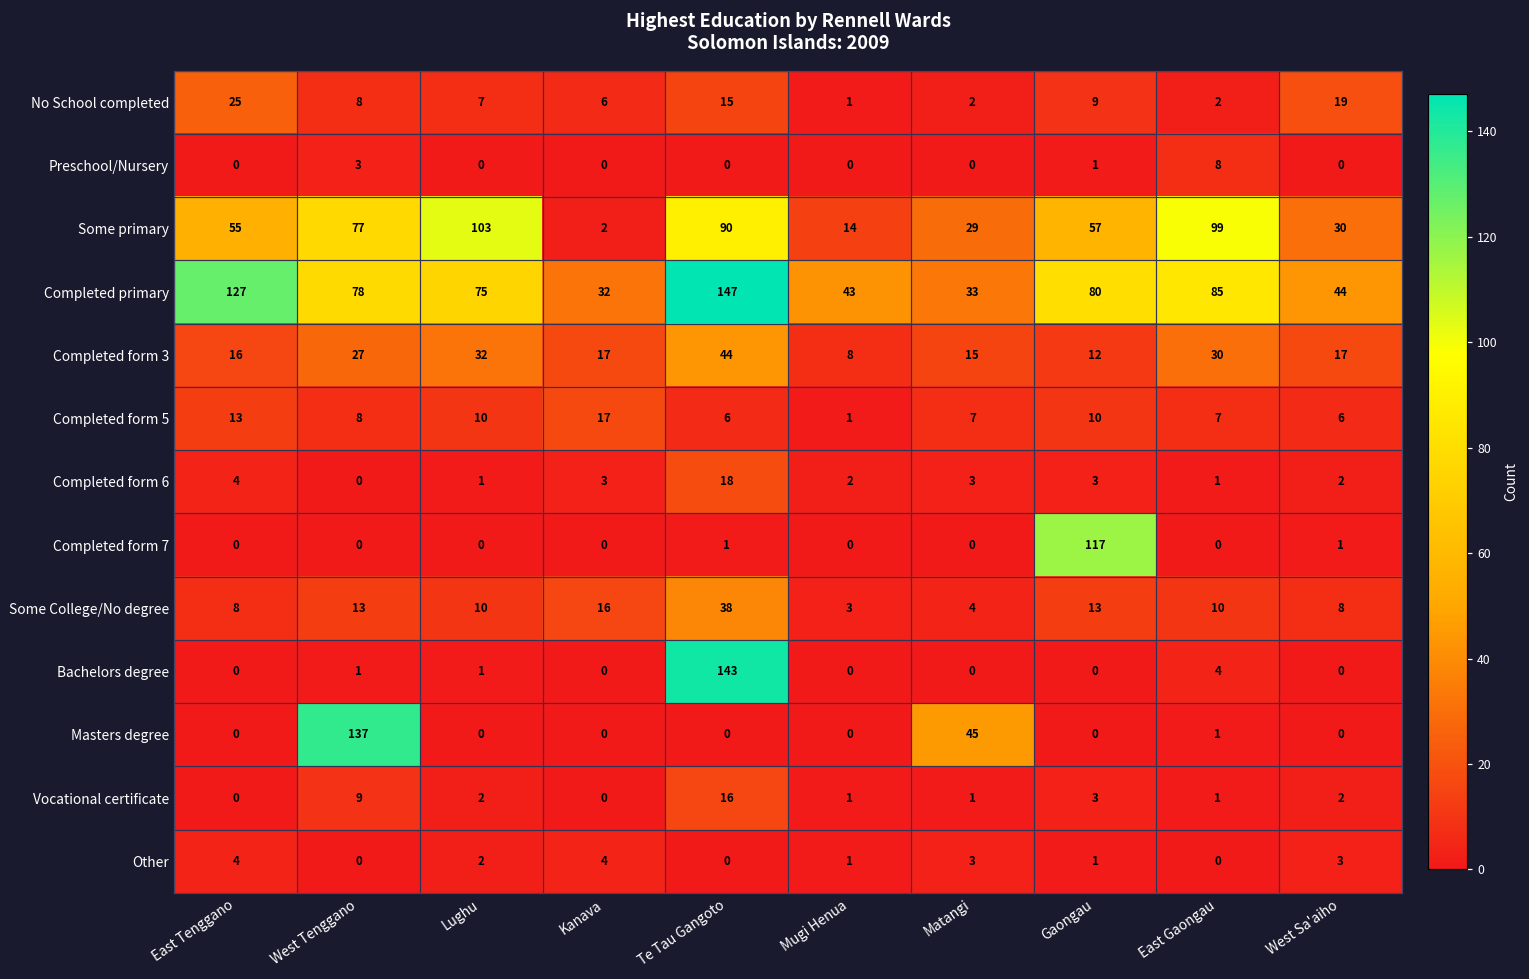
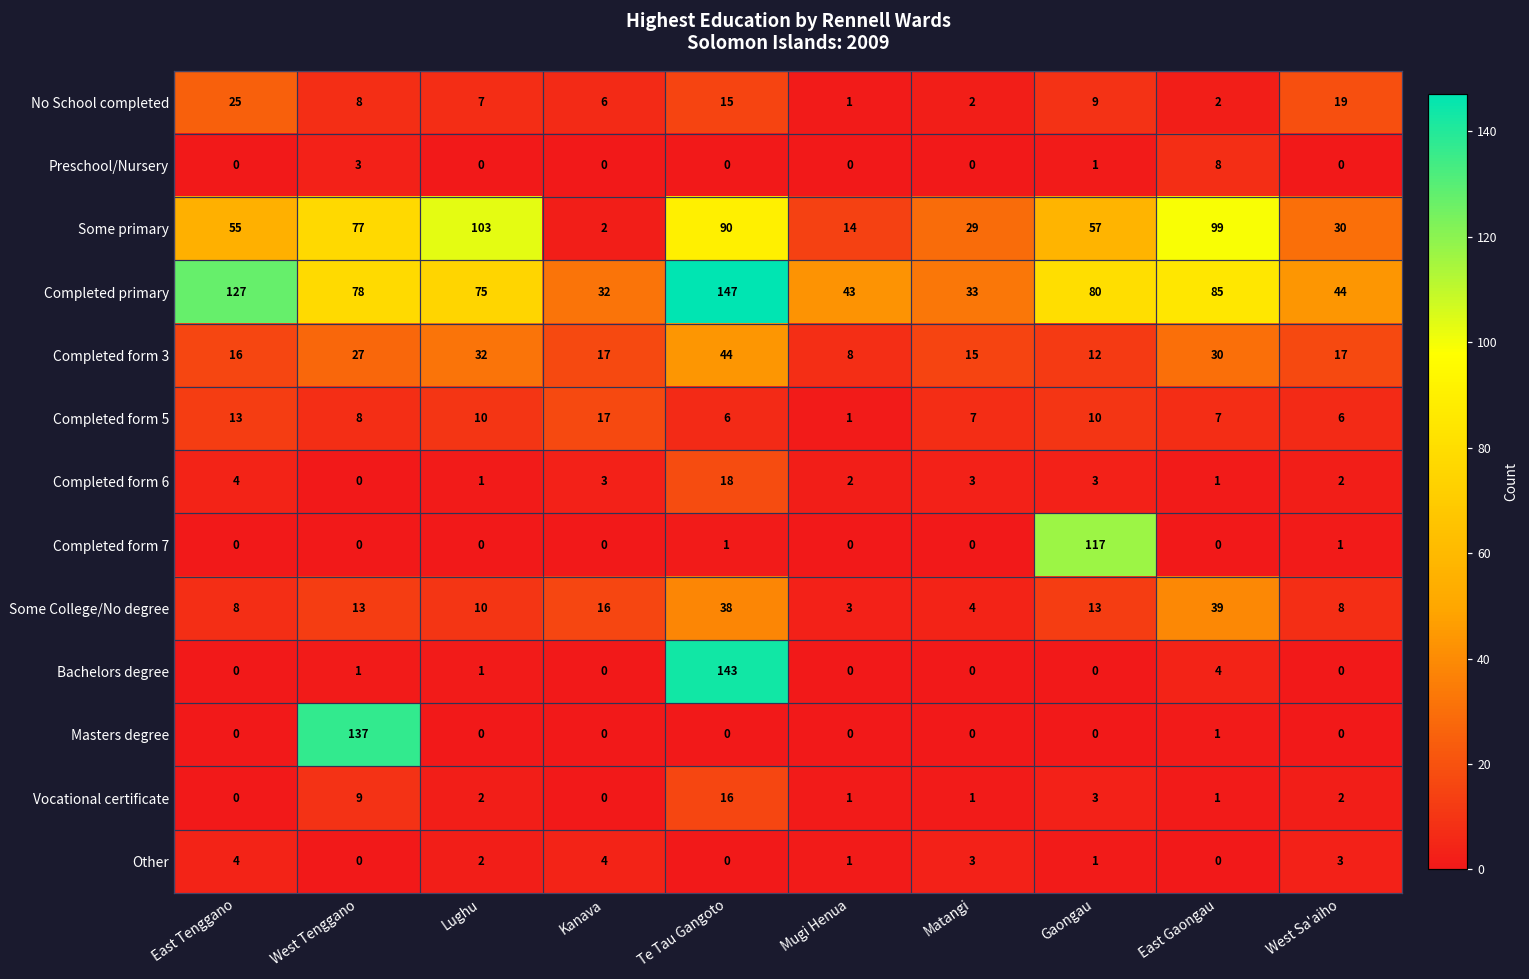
  {
    "No School completed": {
      "East Tenggano": 25,
      "West Tenggano": 8,
      "Lughu": 7,
      "Kanava": 6,
      "Te Tau Gangoto": 15,
      "Mugi Henua": 1,
      "Matangi": 2,
      "Gaongau": 9,
      "East Gaongau": 2,
      "West Sa'aiho": 19
    },
    "Preschool/Nursery": {
      "East Tenggano": 0,
      "West Tenggano": 3,
      "Lughu": 0,
      "Kanava": 0,
      "Te Tau Gangoto": 0,
      "Mugi Henua": 0,
      "Matangi": 0,
      "Gaongau": 1,
      "East Gaongau": 8,
      "West Sa'aiho": 0
    },
    "Some primary": {
      "East Tenggano": 55,
      "West Tenggano": 77,
      "Lughu": 103,
      "Kanava": 2,
      "Te Tau Gangoto": 90,
      "Mugi Henua": 14,
      "Matangi": 29,
      "Gaongau": 57,
      "East Gaongau": 99,
      "West Sa'aiho": 30
    },
    "Completed primary": {
      "East Tenggano": 127,
      "West Tenggano": 78,
      "Lughu": 75,
      "Kanava": 32,
      "Te Tau Gangoto": 147,
      "Mugi Henua": 43,
      "Matangi": 33,
      "Gaongau": 80,
      "East Gaongau": 85,
      "West Sa'aiho": 44
    },
    "Completed form 3": {
      "East Tenggano": 16,
      "West Tenggano": 27,
      "Lughu": 32,
      "Kanava": 17,
      "Te Tau Gangoto": 44,
      "Mugi Henua": 8,
      "Matangi": 15,
      "Gaongau": 12,
      "East Gaongau": 30,
      "West Sa'aiho": 17
    },
    "Completed form 5": {
      "East Tenggano": 13,
      "West Tenggano": 8,
      "Lughu": 10,
      "Kanava": 17,
      "Te Tau Gangoto": 6,
      "Mugi Henua": 1,
      "Matangi": 7,
      "Gaongau": 10,
      "East Gaongau": 7,
      "West Sa'aiho": 6
    },
    "Completed form 6": {
      "East Tenggano": 4,
      "West Tenggano": 0,
      "Lughu": 1,
      "Kanava": 3,
      "Te Tau Gangoto": 18,
      "Mugi Henua": 2,
      "Matangi": 3,
      "Gaongau": 3,
      "East Gaongau": 1,
      "West Sa'aiho": 2
    },
    "Completed form 7": {
      "East Tenggano": 0,
      "West Tenggano": 0,
      "Lughu": 0,
      "Kanava": 0,
      "Te Tau Gangoto": 1,
      "Mugi Henua": 0,
      "Matangi": 0,
      "Gaongau": 117,
      "East Gaongau": 0,
      "West Sa'aiho": 1
    },
    "Some College/No degree": {
      "East Tenggano": 8,
      "West Tenggano": 13,
      "Lughu": 10,
      "Kanava": 16,
      "Te Tau Gangoto": 38,
      "Mugi Henua": 3,
      "Matangi": 4,
      "Gaongau": 13,
-     "East Gaongau": 10,
+     "East Gaongau": 39,
      "West Sa'aiho": 8
    },
    "Bachelors degree": {
      "East Tenggano": 0,
      "West Tenggano": 1,
      "Lughu": 1,
      "Kanava": 0,
      "Te Tau Gangoto": 143,
      "Mugi Henua": 0,
      "Matangi": 0,
      "Gaongau": 0,
      "East Gaongau": 4,
      "West Sa'aiho": 0
    },
    "Masters degree": {
      "East Tenggano": 0,
      "West Tenggano": 137,
      "Lughu": 0,
      "Kanava": 0,
      "Te Tau Gangoto": 0,
      "Mugi Henua": 0,
-     "Matangi": 45,
+     "Matangi": 0,
      "Gaongau": 0,
      "East Gaongau": 1,
      "West Sa'aiho": 0
    },
    "Vocational certificate": {
      "East Tenggano": 0,
      "West Tenggano": 9,
      "Lughu": 2,
      "Kanava": 0,
      "Te Tau Gangoto": 16,
      "Mugi Henua": 1,
      "Matangi": 1,
      "Gaongau": 3,
      "East Gaongau": 1,
      "West Sa'aiho": 2
    },
    "Other": {
      "East Tenggano": 4,
      "West Tenggano": 0,
      "Lughu": 2,
      "Kanava": 4,
      "Te Tau Gangoto": 0,
      "Mugi Henua": 1,
      "Matangi": 3,
      "Gaongau": 1,
      "East Gaongau": 0,
      "West Sa'aiho": 3
    }
  }
